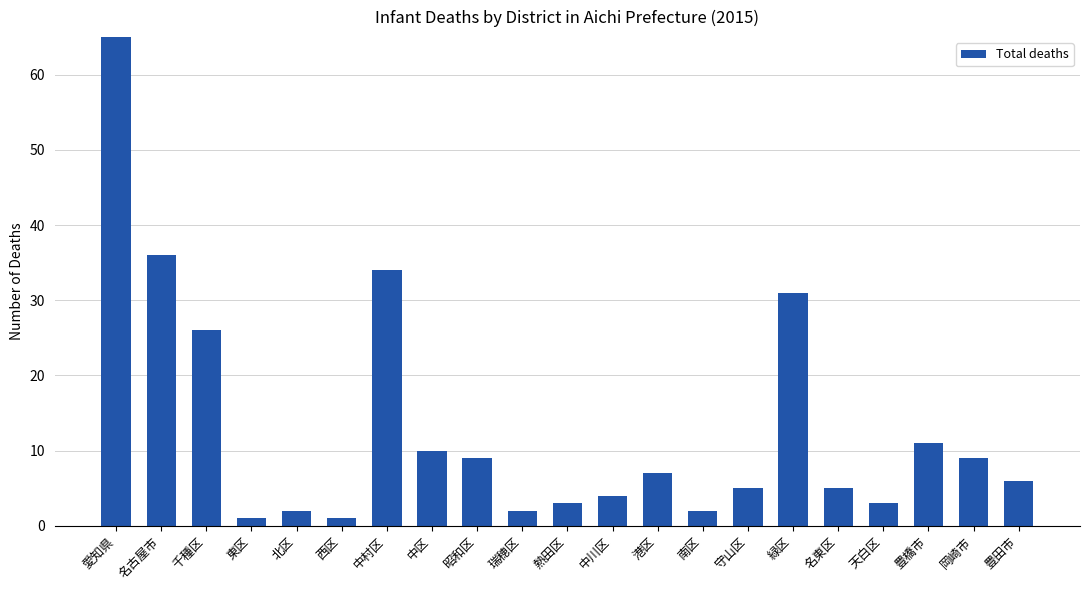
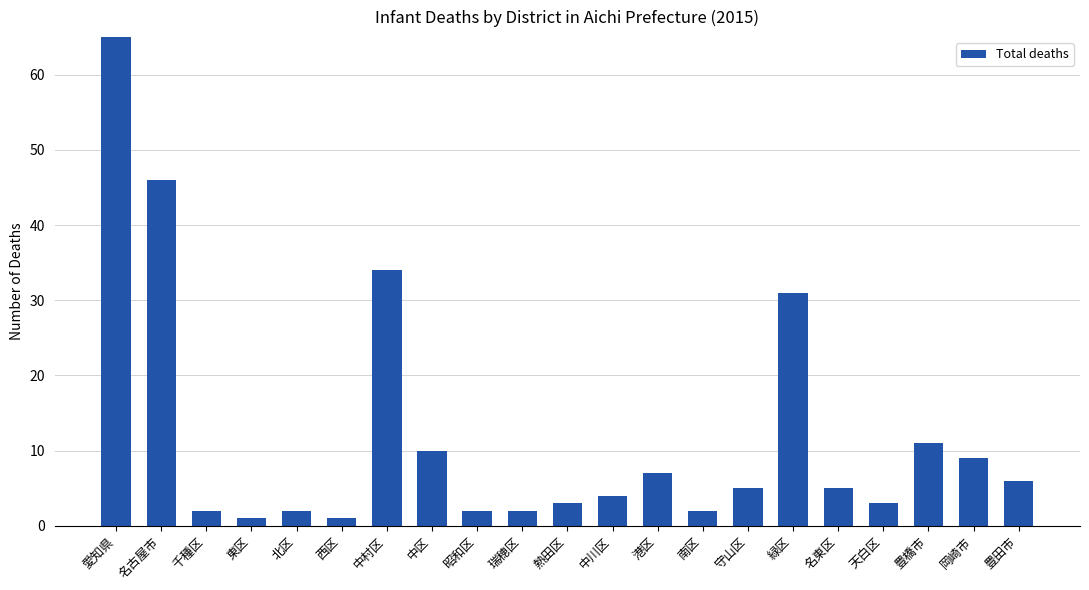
  {
-   "名古屋市": 36,
-   "千種区": 26,
+   "名古屋市": 46,
+   "千種区": 2,
    "東区": 1,
    "北区": 2,
    "西区": 1,
    "中村区": 34,
    "中区": 10,
-   "昭和区": 9,
+   "昭和区": 2,
    "瑞穂区": 2,
    "熱田区": 3,
    "中川区": 4,
    "港区": 7,
    "南区": 2,
    "守山区": 5,
    "緑区": 31,
    "名東区": 5,
    "天白区": 3,
    "豊橋市": 11,
    "岡崎市": 9,
    "豊田市": 6
  }
